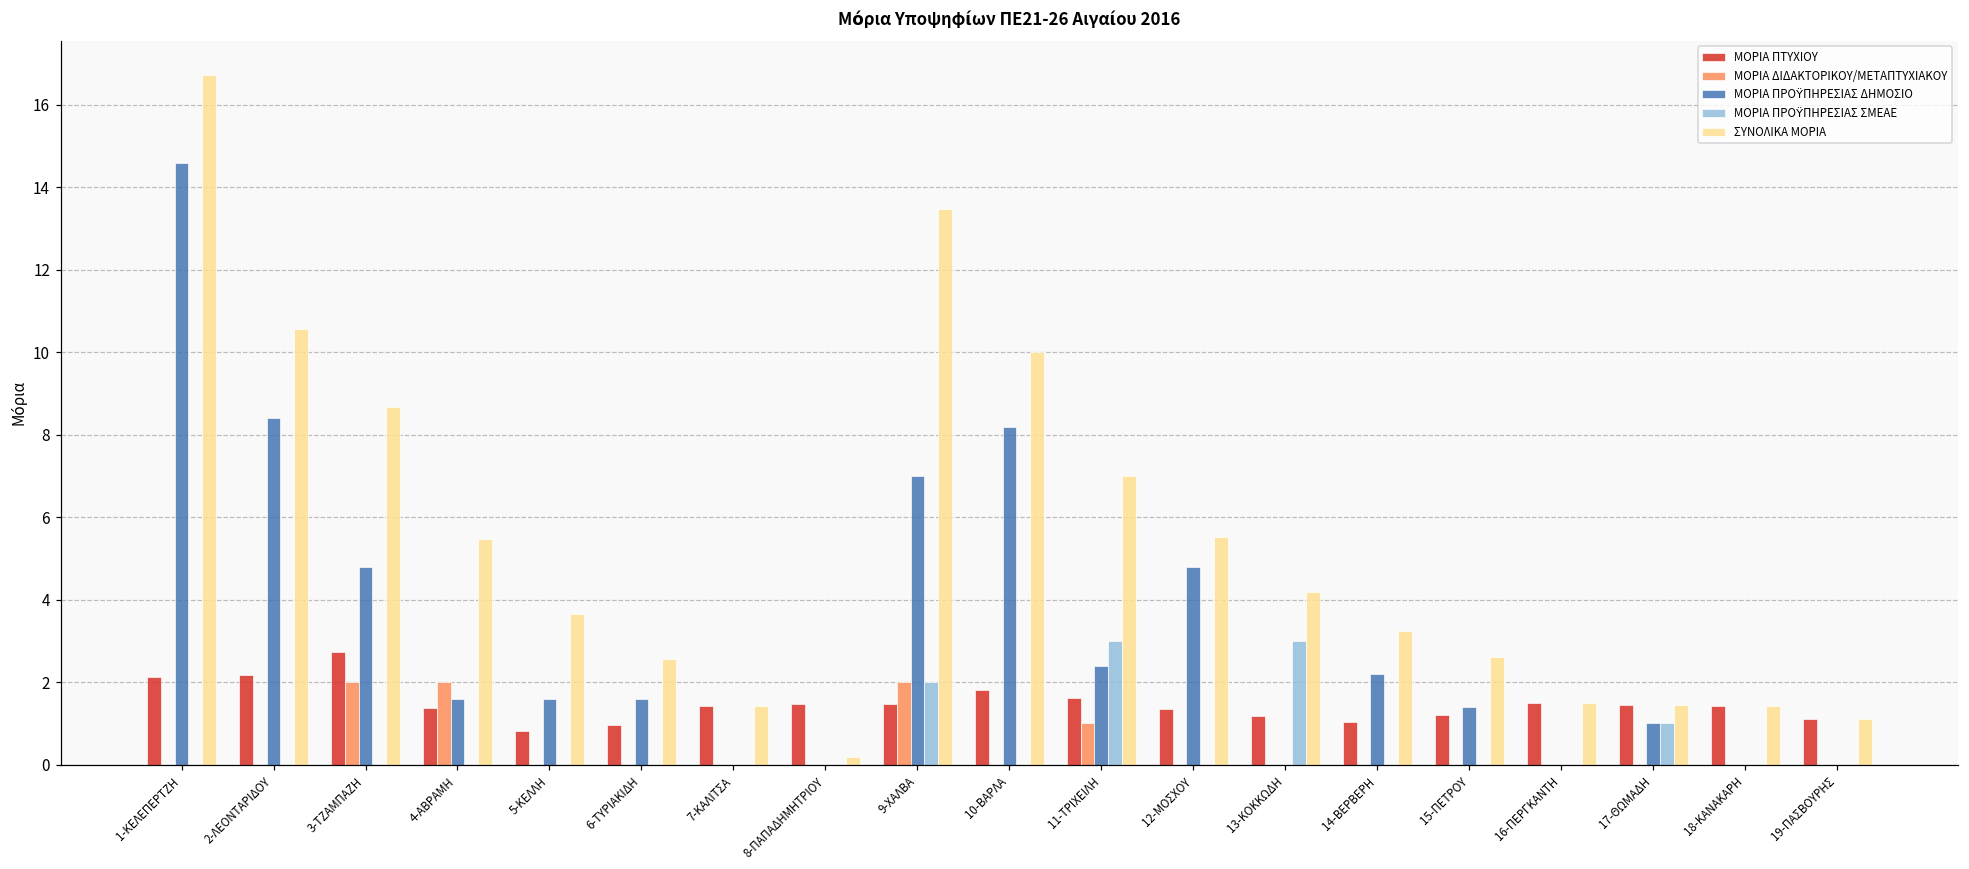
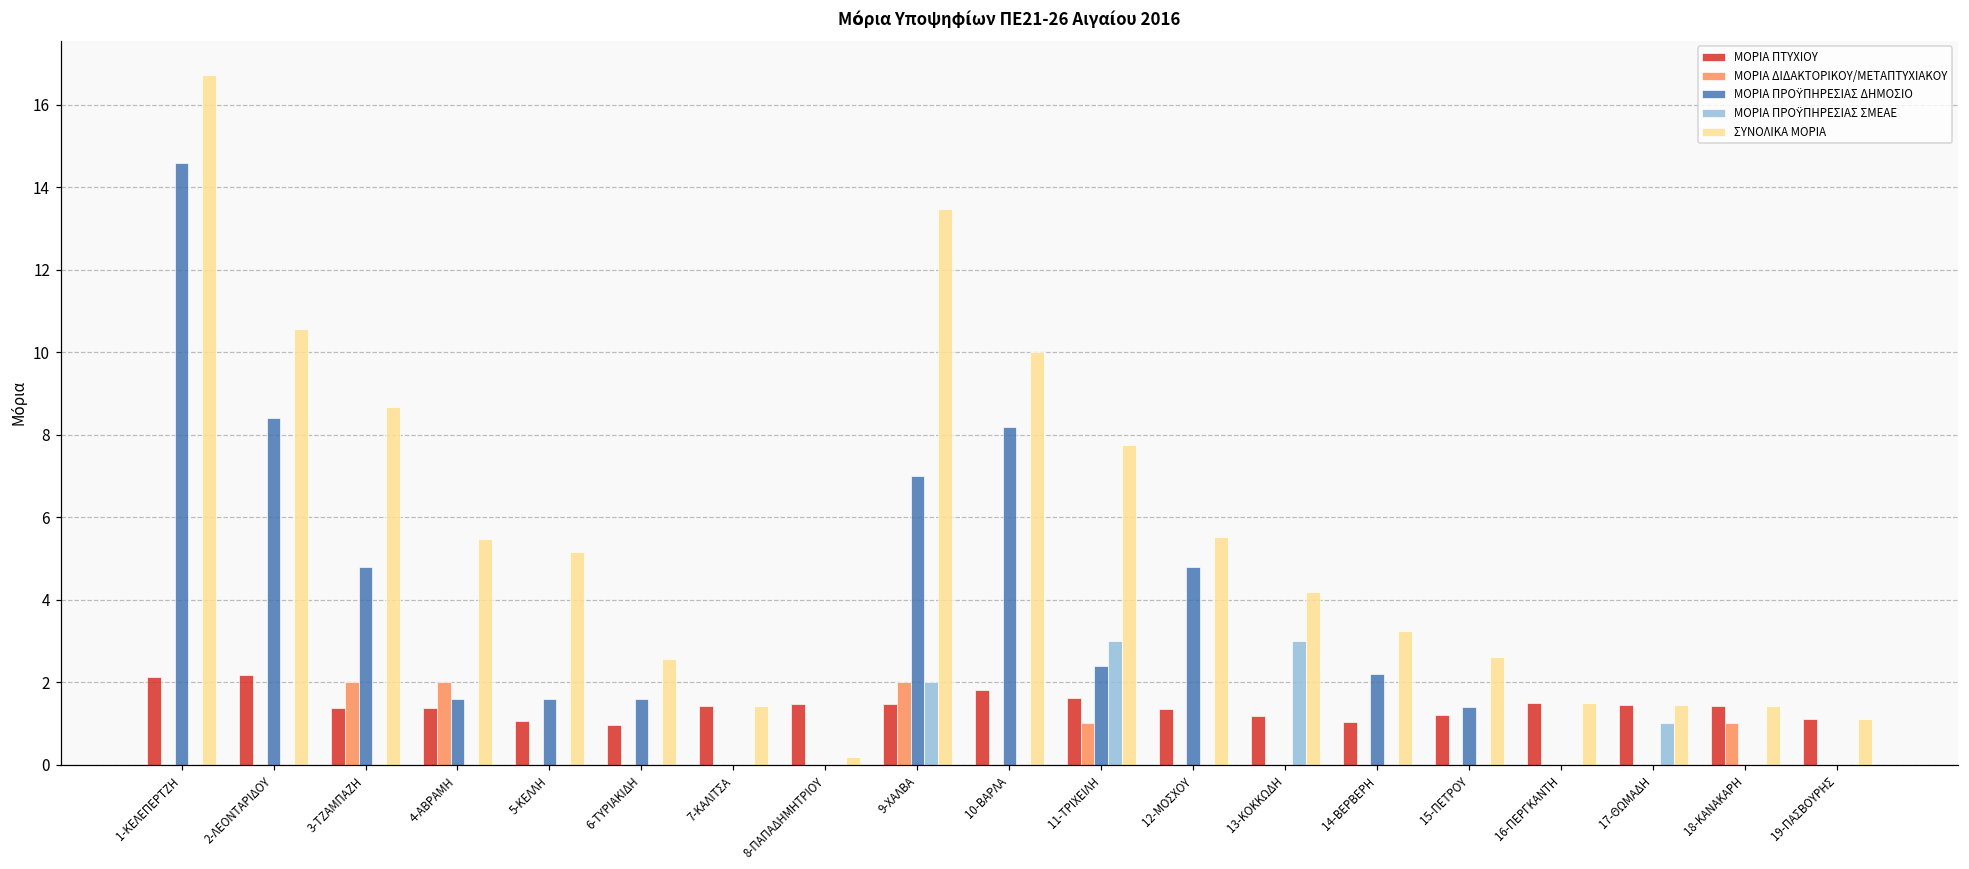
  {
    "ΜΟΡΙΑ ΠΤΥΧΙΟΥ": {
      "1-ΚΕΛΕΠΕΡΤΖΗ": 2.1,
      "2-ΛΕΟΝΤΑΡΙΔΟΥ": 2.2,
-     "3-ΤΖΑΜΠΑΖΗ": 2.7,
+     "3-ΤΖΑΜΠΑΖΗ": 1.4,
      "4-ΑΒΡΑΜΗ": 1.4,
-     "5-ΚΕΛΛΗ": 0.8,
+     "5-ΚΕΛΛΗ": 1.1,
      "6-ΤΥΡΙΑΚΙΔΗ": 1.0,
      "7-ΚΑΛΙΤΣΑ": 1.4,
      "8-ΠΑΠΑΔΗΜΗΤΡΙΟΥ": 1.5,
      "9-ΧΑΛΒΑ": 1.5,
      "10-ΒΑΡΛΑ": 1.8,
      "11-ΤΡΙΧΕΙΛΗ": 1.6,
      "12-ΜΟΣΧΟΥ": 1.4,
      "13-ΚΟΚΚΩΔΗ": 1.2,
      "14-ΒΕΡΒΕΡΗ": 1.0,
      "15-ΠΕΤΡΟΥ": 1.2,
      "16-ΠΕΡΓΚΑΝΤΗ": 1.5,
      "17-ΘΩΜΑΔΗ": 1.4,
      "18-ΚΑΝΑΚΑΡΗ": 1.4,
      "19-ΠΑΣΒΟΥΡΗΣ": 1.1
    },
    "ΜΟΡΙΑ ΔΙΔΑΚΤΟΡΙΚΟΥ/ΜΕΤΑΠΤΥΧΙΑΚΟΥ": {
      "1-ΚΕΛΕΠΕΡΤΖΗ": 0,
      "2-ΛΕΟΝΤΑΡΙΔΟΥ": 0,
      "3-ΤΖΑΜΠΑΖΗ": 2,
      "4-ΑΒΡΑΜΗ": 2,
      "5-ΚΕΛΛΗ": 0,
      "6-ΤΥΡΙΑΚΙΔΗ": 0,
      "7-ΚΑΛΙΤΣΑ": 0,
      "8-ΠΑΠΑΔΗΜΗΤΡΙΟΥ": 0,
      "9-ΧΑΛΒΑ": 2,
      "10-ΒΑΡΛΑ": 0,
      "11-ΤΡΙΧΕΙΛΗ": 1,
      "12-ΜΟΣΧΟΥ": 0,
      "13-ΚΟΚΚΩΔΗ": 0,
      "14-ΒΕΡΒΕΡΗ": 0,
      "15-ΠΕΤΡΟΥ": 0,
      "16-ΠΕΡΓΚΑΝΤΗ": 0,
      "17-ΘΩΜΑΔΗ": 0,
-     "18-ΚΑΝΑΚΑΡΗ": 0,
+     "18-ΚΑΝΑΚΑΡΗ": 1,
      "19-ΠΑΣΒΟΥΡΗΣ": 0
    },
    "ΜΟΡΙΑ ΠΡΟΫΠΗΡΕΣΙΑΣ ΔΗΜΟΣΙΟ": {
      "1-ΚΕΛΕΠΕΡΤΖΗ": 14.6,
      "2-ΛΕΟΝΤΑΡΙΔΟΥ": 8.4,
      "3-ΤΖΑΜΠΑΖΗ": 4.8,
      "4-ΑΒΡΑΜΗ": 1.6,
      "5-ΚΕΛΛΗ": 1.6,
      "6-ΤΥΡΙΑΚΙΔΗ": 1.6,
      "7-ΚΑΛΙΤΣΑ": 0,
      "8-ΠΑΠΑΔΗΜΗΤΡΙΟΥ": 0,
      "9-ΧΑΛΒΑ": 7,
      "10-ΒΑΡΛΑ": 8.2,
      "11-ΤΡΙΧΕΙΛΗ": 2.4,
      "12-ΜΟΣΧΟΥ": 4.8,
      "13-ΚΟΚΚΩΔΗ": 0,
      "14-ΒΕΡΒΕΡΗ": 2.2,
      "15-ΠΕΤΡΟΥ": 1.4,
      "16-ΠΕΡΓΚΑΝΤΗ": 0,
-     "17-ΘΩΜΑΔΗ": 1,
+     "17-ΘΩΜΑΔΗ": 0,
      "18-ΚΑΝΑΚΑΡΗ": 0,
      "19-ΠΑΣΒΟΥΡΗΣ": 0
    },
    "ΜΟΡΙΑ ΠΡΟΫΠΗΡΕΣΙΑΣ ΣΜΕΑΕ": {
      "1-ΚΕΛΕΠΕΡΤΖΗ": 0.0,
      "2-ΛΕΟΝΤΑΡΙΔΟΥ": 0.0,
      "3-ΤΖΑΜΠΑΖΗ": 0.0,
      "4-ΑΒΡΑΜΗ": 0.0,
      "5-ΚΕΛΛΗ": 0.0,
      "6-ΤΥΡΙΑΚΙΔΗ": 0.0,
      "7-ΚΑΛΙΤΣΑ": 0.0,
      "8-ΠΑΠΑΔΗΜΗΤΡΙΟΥ": 0.0,
      "9-ΧΑΛΒΑ": 2.0,
      "10-ΒΑΡΛΑ": 0.0,
      "11-ΤΡΙΧΕΙΛΗ": 3.0,
      "12-ΜΟΣΧΟΥ": 0.0,
      "13-ΚΟΚΚΩΔΗ": 3.0,
      "14-ΒΕΡΒΕΡΗ": 0.0,
      "15-ΠΕΤΡΟΥ": 0.0,
      "16-ΠΕΡΓΚΑΝΤΗ": 0.0,
      "17-ΘΩΜΑΔΗ": 1.0,
      "18-ΚΑΝΑΚΑΡΗ": 0.0,
      "19-ΠΑΣΒΟΥΡΗΣ": 0.0
    },
    "ΣΥΝΟΛΙΚΑ ΜΟΡΙΑ": {
      "1-ΚΕΛΕΠΕΡΤΖΗ": 16.7,
      "2-ΛΕΟΝΤΑΡΙΔΟΥ": 10.6,
      "3-ΤΖΑΜΠΑΖΗ": 8.7,
      "4-ΑΒΡΑΜΗ": 5.5,
-     "5-ΚΕΛΛΗ": 3.7,
+     "5-ΚΕΛΛΗ": 5.2,
      "6-ΤΥΡΙΑΚΙΔΗ": 2.6,
      "7-ΚΑΛΙΤΣΑ": 1.4,
      "8-ΠΑΠΑΔΗΜΗΤΡΙΟΥ": 0.2,
      "9-ΧΑΛΒΑ": 13.5,
      "10-ΒΑΡΛΑ": 10.0,
-     "11-ΤΡΙΧΕΙΛΗ": 7.0,
+     "11-ΤΡΙΧΕΙΛΗ": 7.8,
      "12-ΜΟΣΧΟΥ": 5.5,
      "13-ΚΟΚΚΩΔΗ": 4.2,
      "14-ΒΕΡΒΕΡΗ": 3.2,
      "15-ΠΕΤΡΟΥ": 2.6,
      "16-ΠΕΡΓΚΑΝΤΗ": 1.5,
      "17-ΘΩΜΑΔΗ": 1.4,
      "18-ΚΑΝΑΚΑΡΗ": 1.4,
      "19-ΠΑΣΒΟΥΡΗΣ": 1.1
    }
  }
